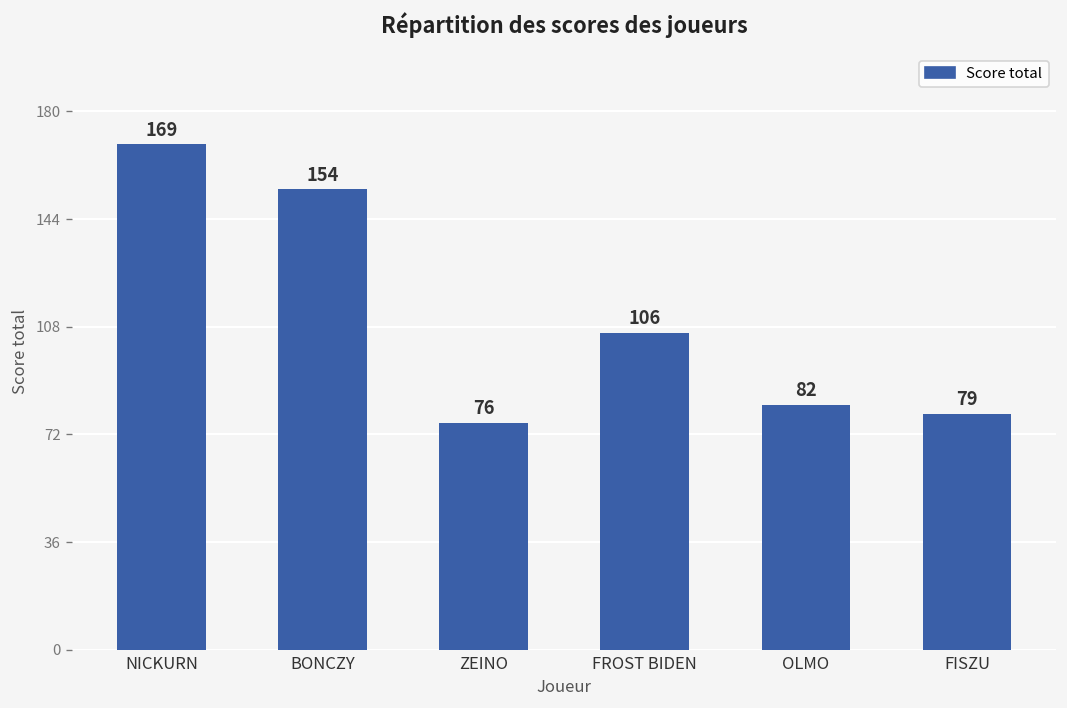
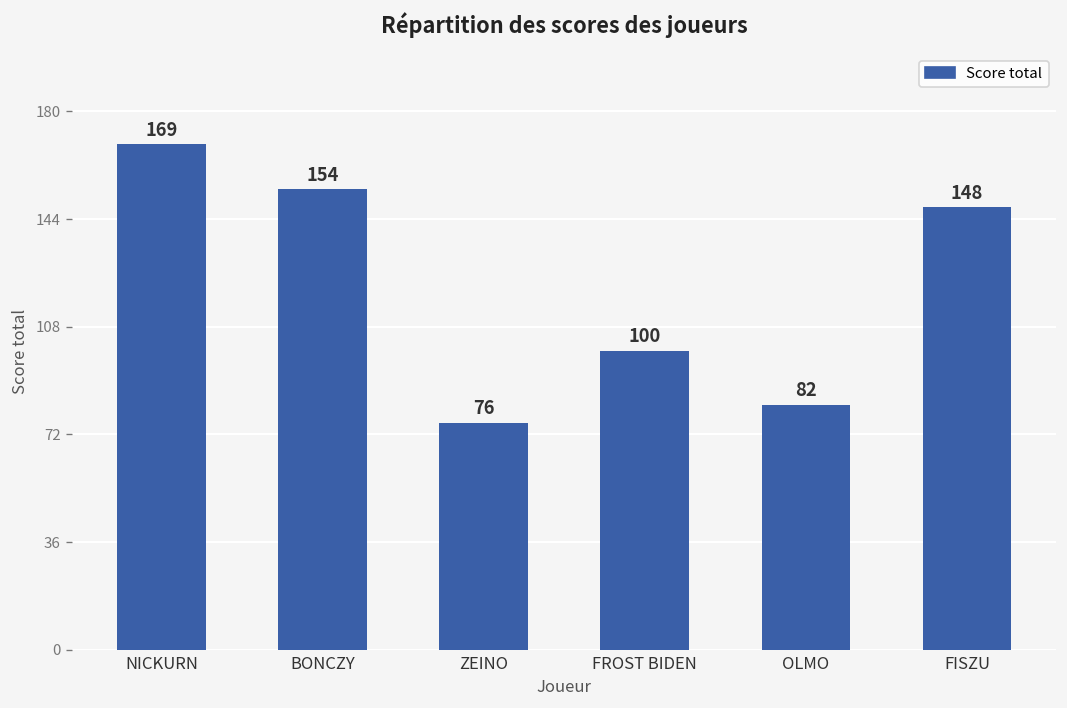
  {
    "NICKURN": 169,
    "BONCZY": 154,
    "ZEINO": 76,
-   "FROST BIDEN": 106,
+   "FROST BIDEN": 100,
    "OLMO": 82,
-   "FISZU": 79
+   "FISZU": 148
  }
